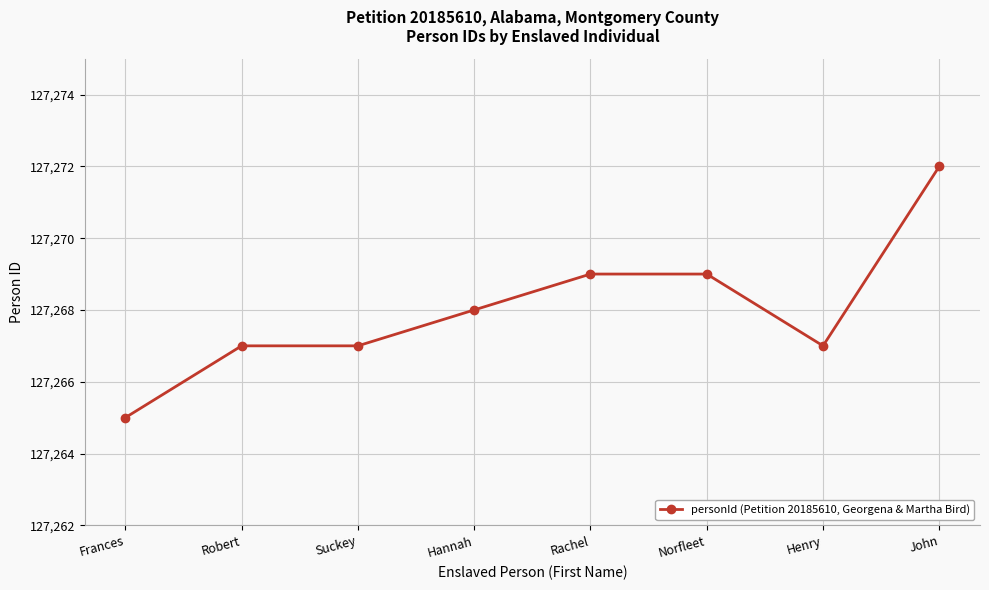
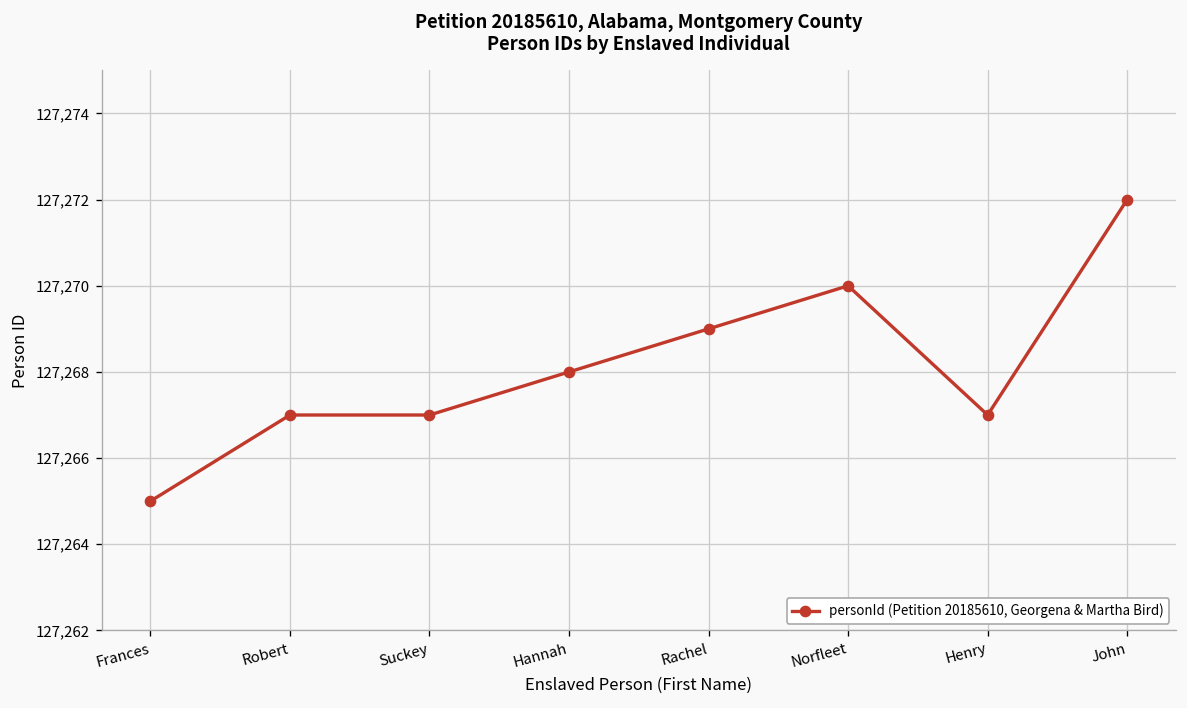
  {
    "Frances": "127,265",
    "Robert": "127,267",
    "Suckey": "127,267",
    "Hannah": "127,268",
    "Rachel": "127,269",
-   "Norfleet": "127,269",
+   "Norfleet": "127,270",
    "Henry": "127,267",
    "John": "127,272"
  }
